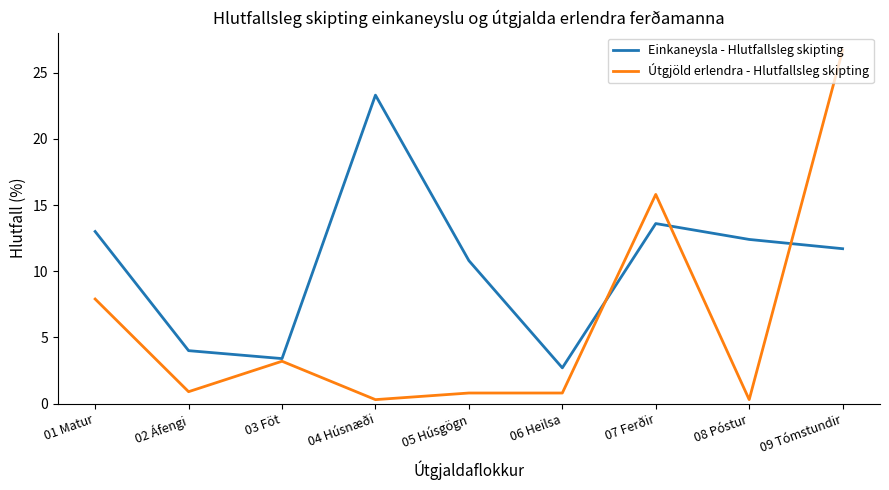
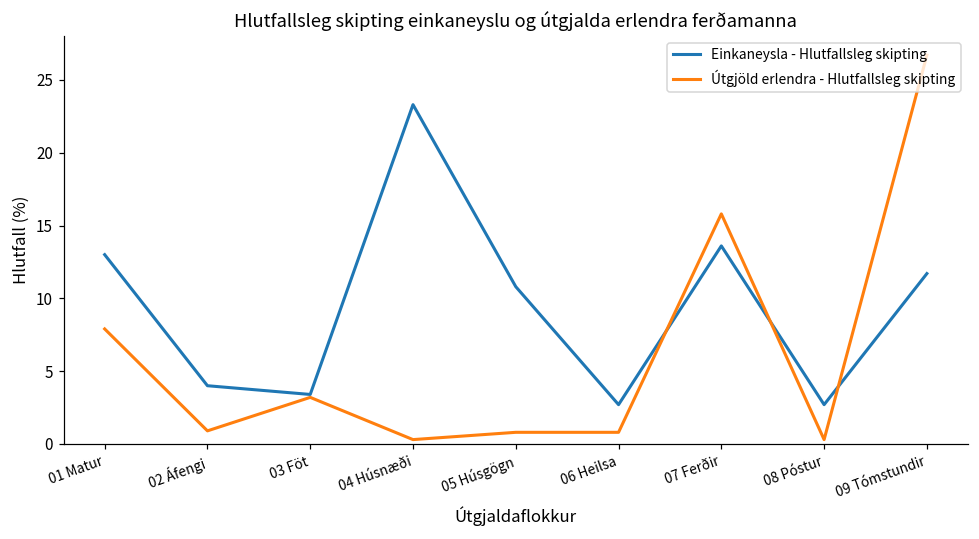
  {
    "Einkaneysla - Hlutfallsleg skipting": {
      "01 Matur": 13.0,
      "02 Áfengi": 4.0,
      "03 Föt": 3.4,
      "04 Húsnæði": 23.3,
      "05 Húsgögn": 10.8,
      "06 Heilsa": 2.7,
      "07 Ferðir": 13.6,
-     "08 Póstur": 12.4,
+     "08 Póstur": 2.7,
      "09 Tómstundir": 11.7
    },
    "Útgjöld erlendra - Hlutfallsleg skipting": {
      "01 Matur": 7.9,
      "02 Áfengi": 0.9,
      "03 Föt": 3.2,
      "04 Húsnæði": 0.3,
      "05 Húsgögn": 0.8,
      "06 Heilsa": 0.8,
      "07 Ferðir": 15.8,
      "08 Póstur": 0.3
    }
  }
